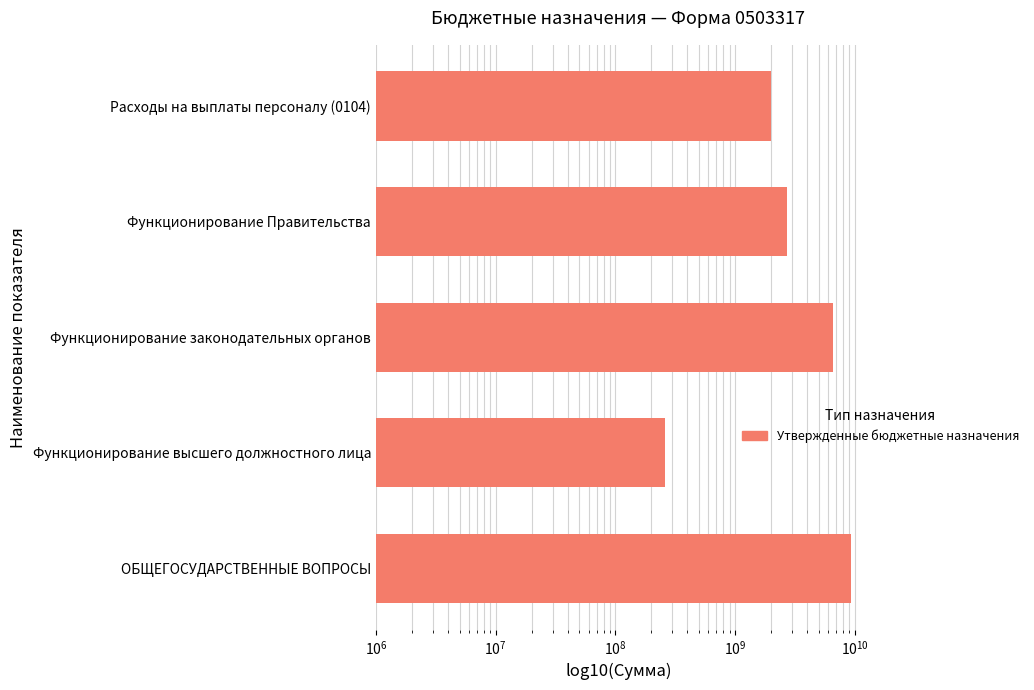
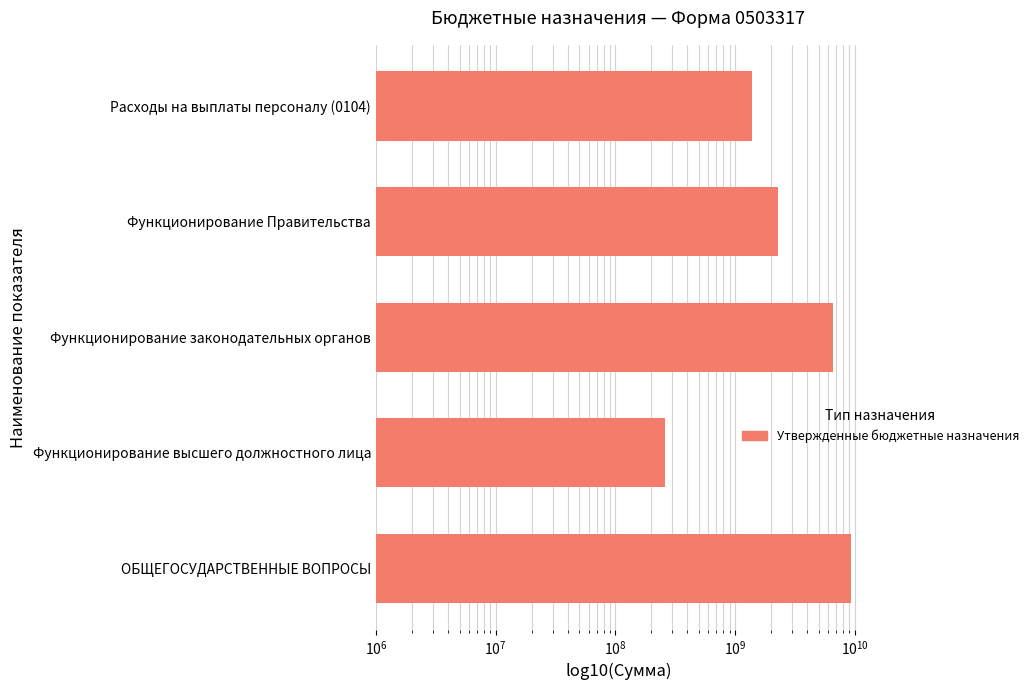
  {
-   "Расходы на выплаты персоналу (0104)": 2000000000,
-   "Функционирование Правительства": 2700000000,
+   "Расходы на выплаты персоналу (0104)": 1400000000,
+   "Функционирование Правительства": 2300000000,
    "Функционирование законодательных органов": 7000000000,
    "Функционирование высшего должностного лица": 260000000,
    "ОБЩЕГОСУДАРСТВЕННЫЕ ВОПРОСЫ": 9000000000
  }
